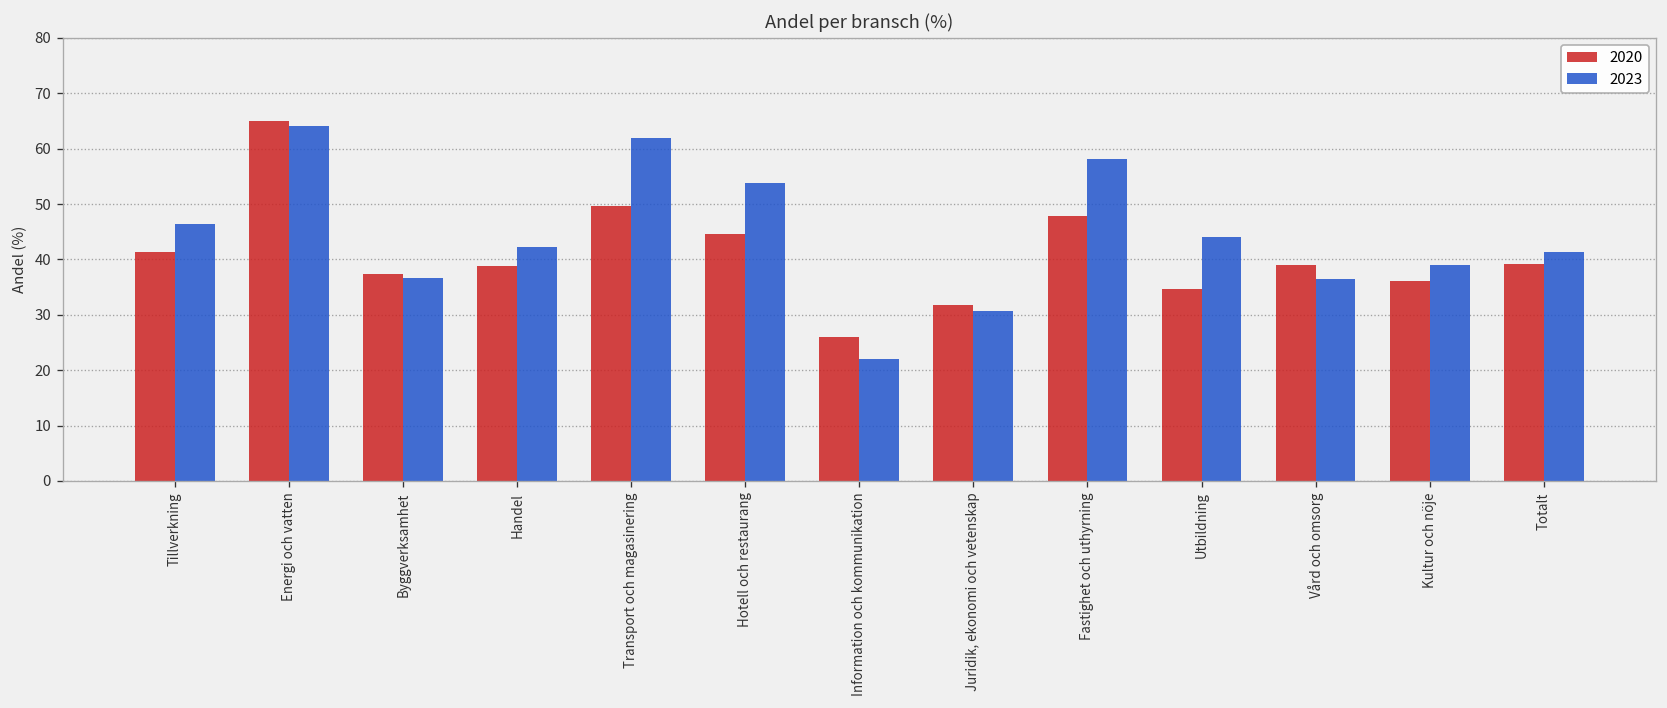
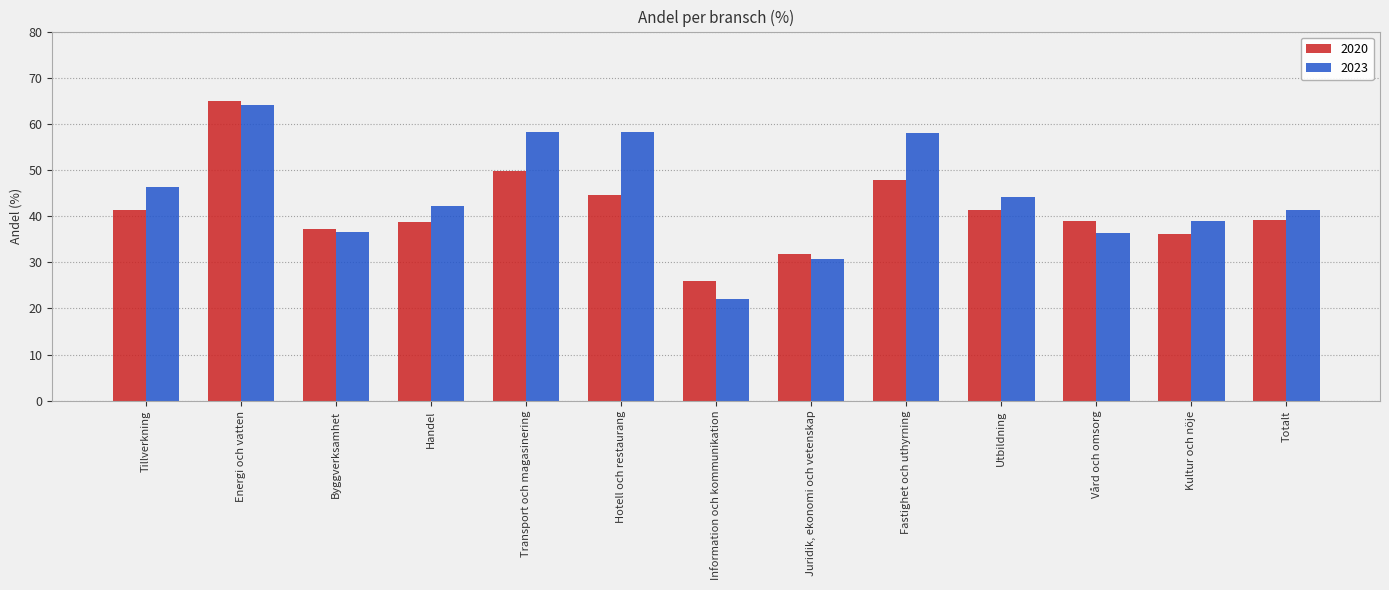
  {
    "2020": {
      "Tillverkning": 41,
      "Energi och vatten": 65,
      "Byggverksamhet": 37,
      "Handel": 39,
      "Transport och magasinering": 50,
      "Hotell och restaurang": 45,
      "Information och kommunikation": 26,
      "Juridik, ekonomi och vetenskap": 32,
      "Fastighet och uthyrning": 48,
-     "Utbildning": 35,
+     "Utbildning": 41,
      "Vård och omsorg": 39,
      "Kultur och nöje": 36,
      "Totalt": 39
    },
    "2023": {
      "Tillverkning": 46,
      "Energi och vatten": 64,
      "Byggverksamhet": 37,
      "Handel": 42,
-     "Transport och magasinering": 62,
-     "Hotell och restaurang": 54,
+     "Transport och magasinering": 58,
+     "Hotell och restaurang": 58,
      "Information och kommunikation": 22,
      "Juridik, ekonomi och vetenskap": 31,
      "Fastighet och uthyrning": 58,
      "Utbildning": 44,
      "Vård och omsorg": 36,
      "Kultur och nöje": 39,
      "Totalt": 41
    }
  }
